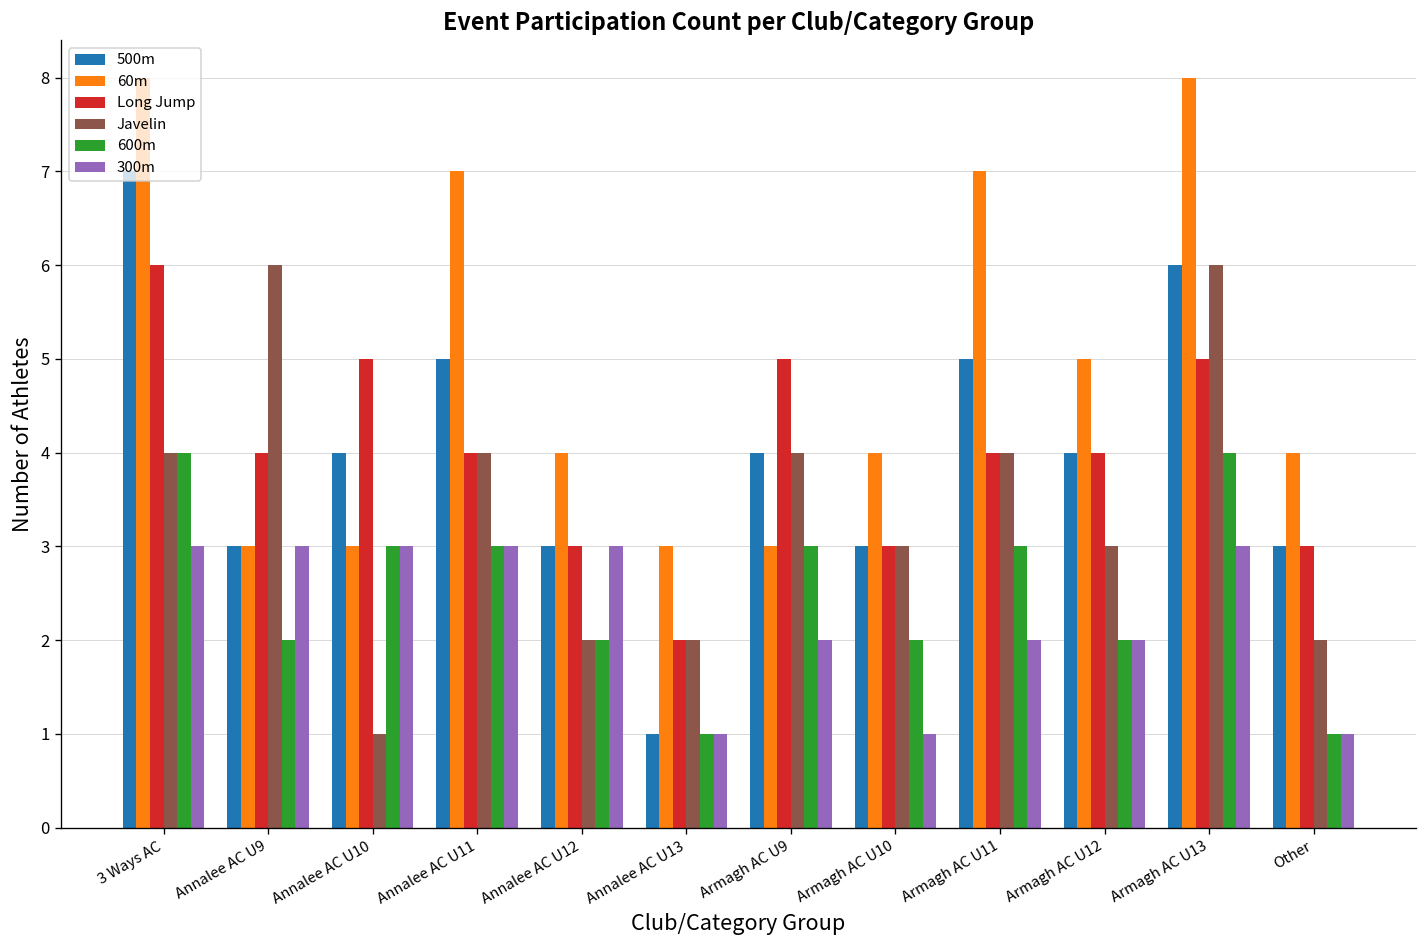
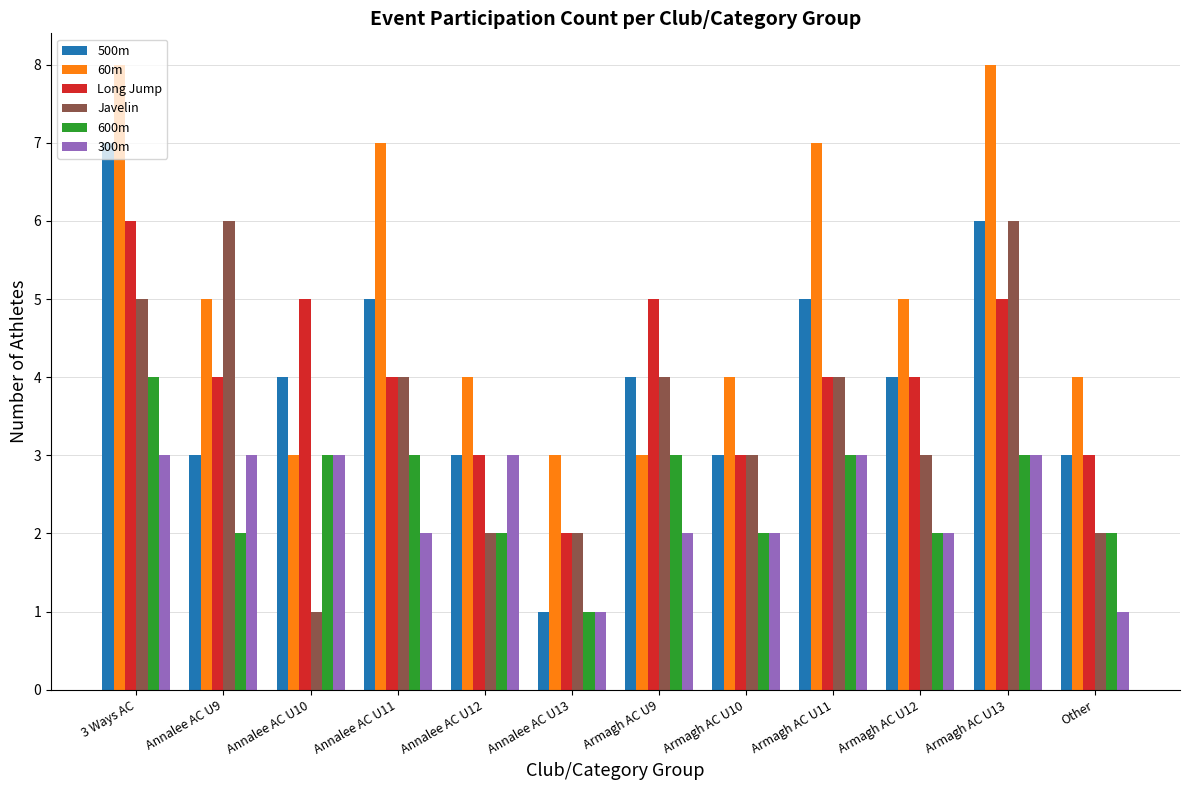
  {
    "500m": {
      "Annalee AC U9": 3,
      "Annalee AC U10": 4,
      "Annalee AC U11": 5,
      "Annalee AC U12": 3,
      "Annalee AC U13": 1,
      "Armagh AC U9": 4,
      "Armagh AC U10": 3,
      "Armagh AC U11": 5,
      "Armagh AC U12": 4,
      "Armagh AC U13": 6,
      "Other": 3
    },
    "60m": {
-     "Annalee AC U9": 3,
+     "Annalee AC U9": 5,
      "Annalee AC U10": 3,
      "Annalee AC U11": 7,
      "Annalee AC U12": 4,
      "Annalee AC U13": 3,
      "Armagh AC U9": 3,
      "Armagh AC U10": 4,
      "Armagh AC U11": 7,
      "Armagh AC U12": 5,
      "Armagh AC U13": 8,
      "Other": 4
    },
    "Long Jump": {
      "3 Ways AC": 6,
      "Annalee AC U9": 4,
      "Annalee AC U10": 5,
      "Annalee AC U11": 4,
      "Annalee AC U12": 3,
      "Annalee AC U13": 2,
      "Armagh AC U9": 5,
      "Armagh AC U10": 3,
      "Armagh AC U11": 4,
      "Armagh AC U12": 4,
      "Armagh AC U13": 5,
      "Other": 3
    },
    "Javelin": {
-     "3 Ways AC": 4,
+     "3 Ways AC": 5,
      "Annalee AC U9": 6,
      "Annalee AC U10": 1,
      "Annalee AC U11": 4,
      "Annalee AC U12": 2,
      "Annalee AC U13": 2,
      "Armagh AC U9": 4,
      "Armagh AC U10": 3,
      "Armagh AC U11": 4,
      "Armagh AC U12": 3,
      "Armagh AC U13": 6,
      "Other": 2
    },
    "600m": {
      "3 Ways AC": 4,
      "Annalee AC U9": 2,
      "Annalee AC U10": 3,
      "Annalee AC U11": 3,
      "Annalee AC U12": 2,
      "Annalee AC U13": 1,
      "Armagh AC U9": 3,
      "Armagh AC U10": 2,
      "Armagh AC U11": 3,
      "Armagh AC U12": 2,
-     "Armagh AC U13": 4,
-     "Other": 1
+     "Armagh AC U13": 3,
+     "Other": 2
    },
    "300m": {
      "3 Ways AC": 3,
      "Annalee AC U9": 3,
      "Annalee AC U10": 3,
-     "Annalee AC U11": 3,
+     "Annalee AC U11": 2,
      "Annalee AC U12": 3,
      "Annalee AC U13": 1,
      "Armagh AC U9": 2,
-     "Armagh AC U10": 1,
-     "Armagh AC U11": 2,
+     "Armagh AC U10": 2,
+     "Armagh AC U11": 3,
      "Armagh AC U12": 2,
      "Armagh AC U13": 3,
      "Other": 1
    }
  }
